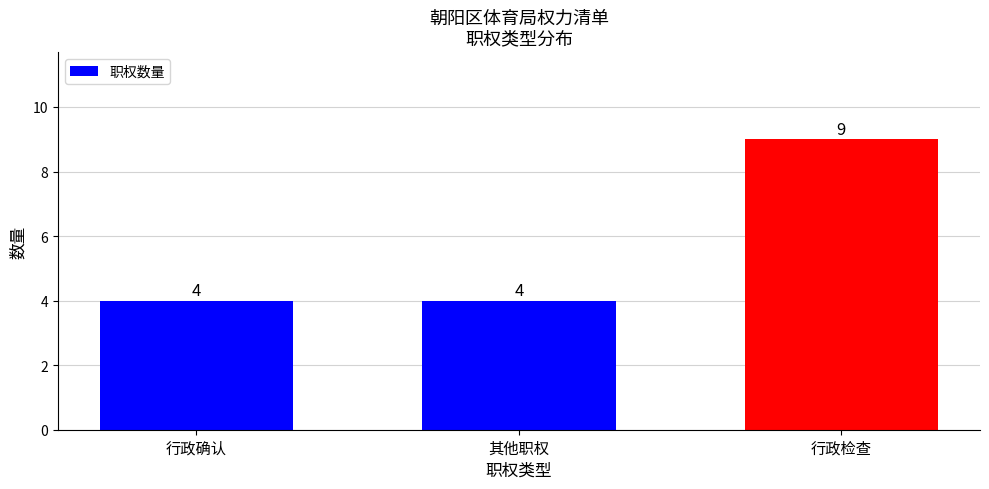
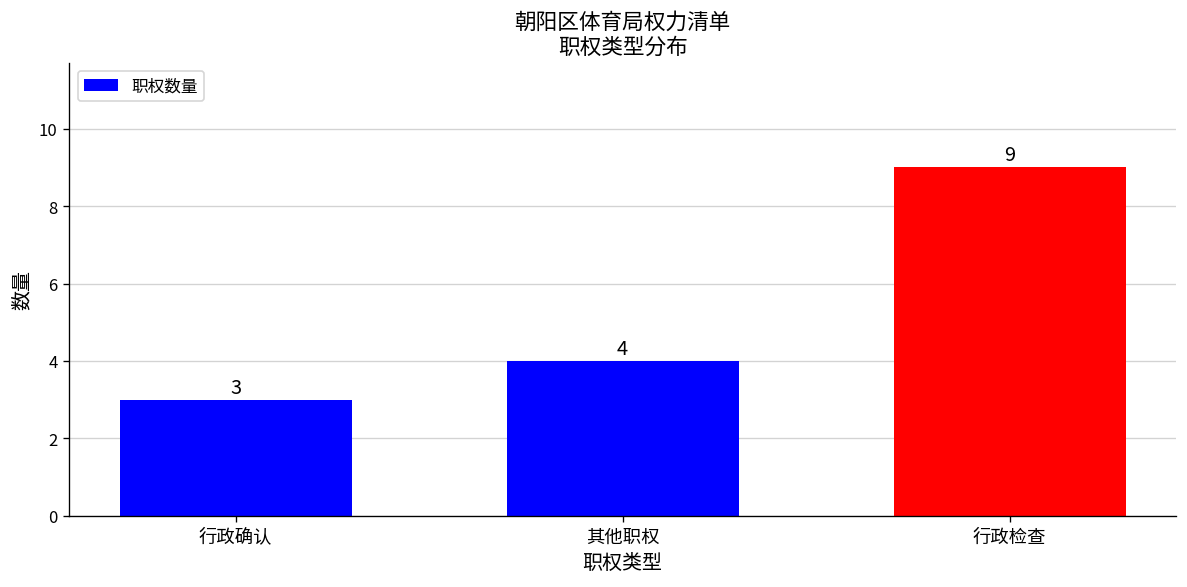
  {
-   "行政确认": 4,
+   "行政确认": 3,
    "其他职权": 4,
    "行政检查": 9
  }
